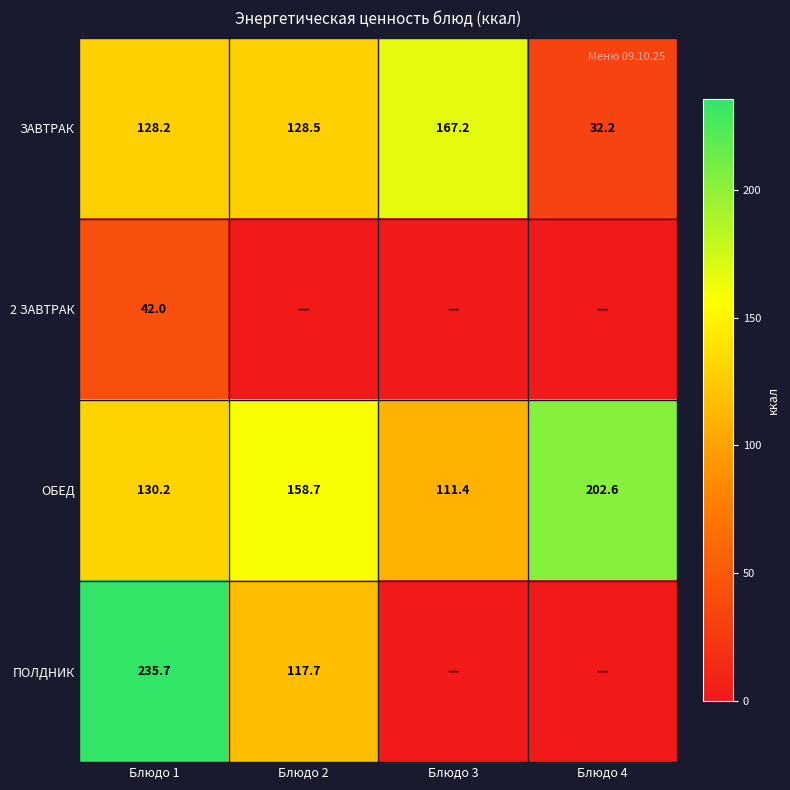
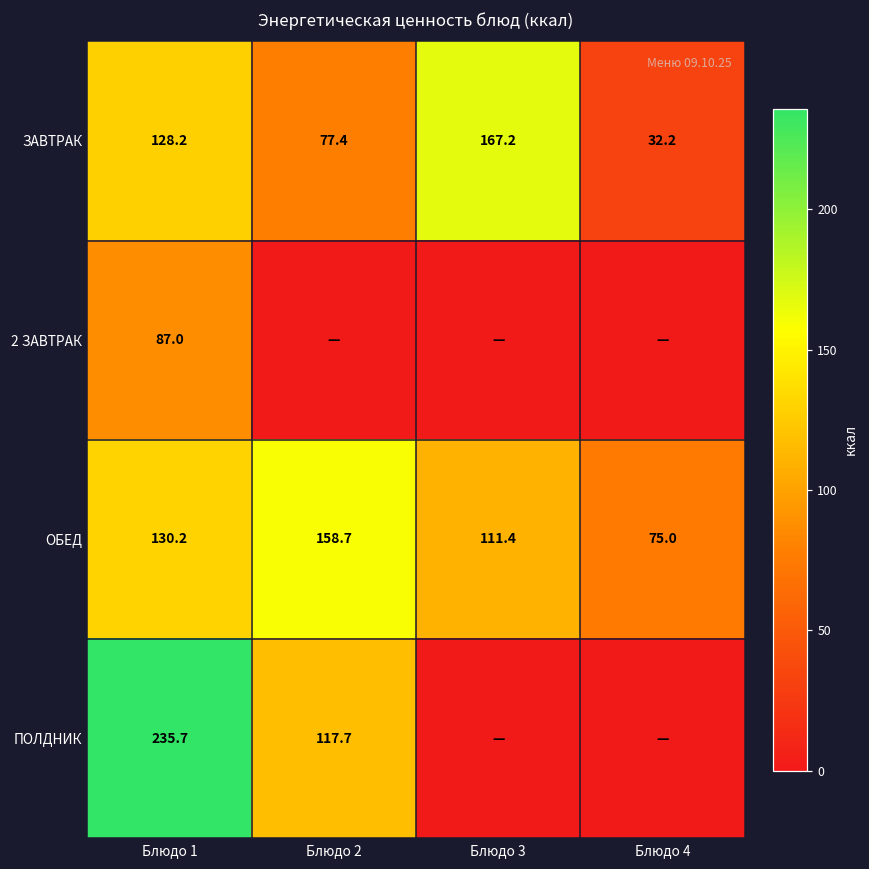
  {
    "ЗАВТРАК": {
      "Блюдо 1": 128.2,
-     "Блюдо 2": 128.5,
+     "Блюдо 2": 77.4,
      "Блюдо 3": 167.2
    },
    "2 ЗАВТРАК": {
-     "Блюдо 1": 42.0
+     "Блюдо 1": 87.0
    },
    "ОБЕД": {
      "Блюдо 1": 130.2,
      "Блюдо 2": 158.7,
      "Блюдо 3": 111.4,
-     "Блюдо 4": 202.6
+     "Блюдо 4": 75.0
    },
    "ПОЛДНИК": {
      "Блюдо 1": 235.7,
      "Блюдо 2": 117.7
    }
  }
